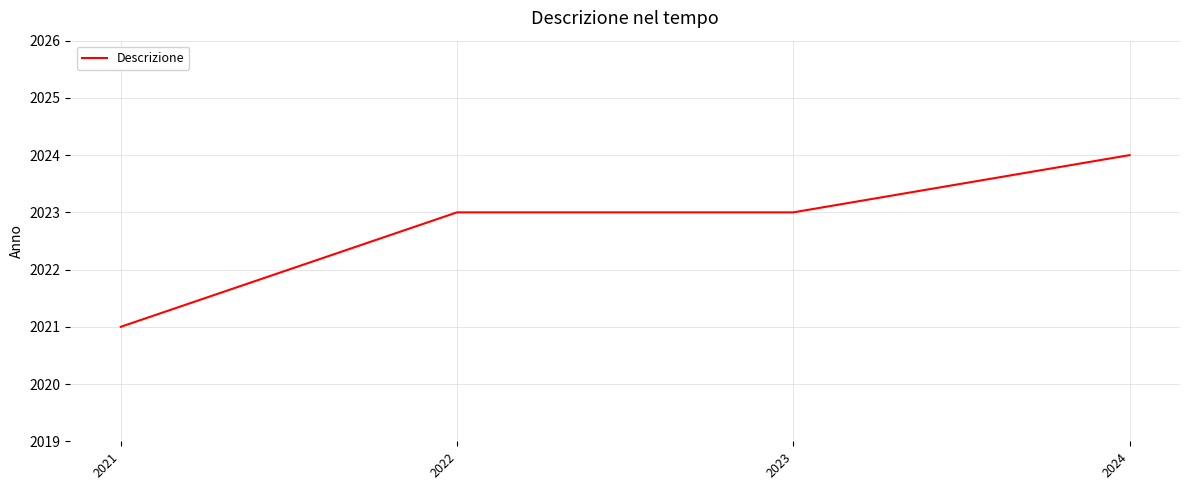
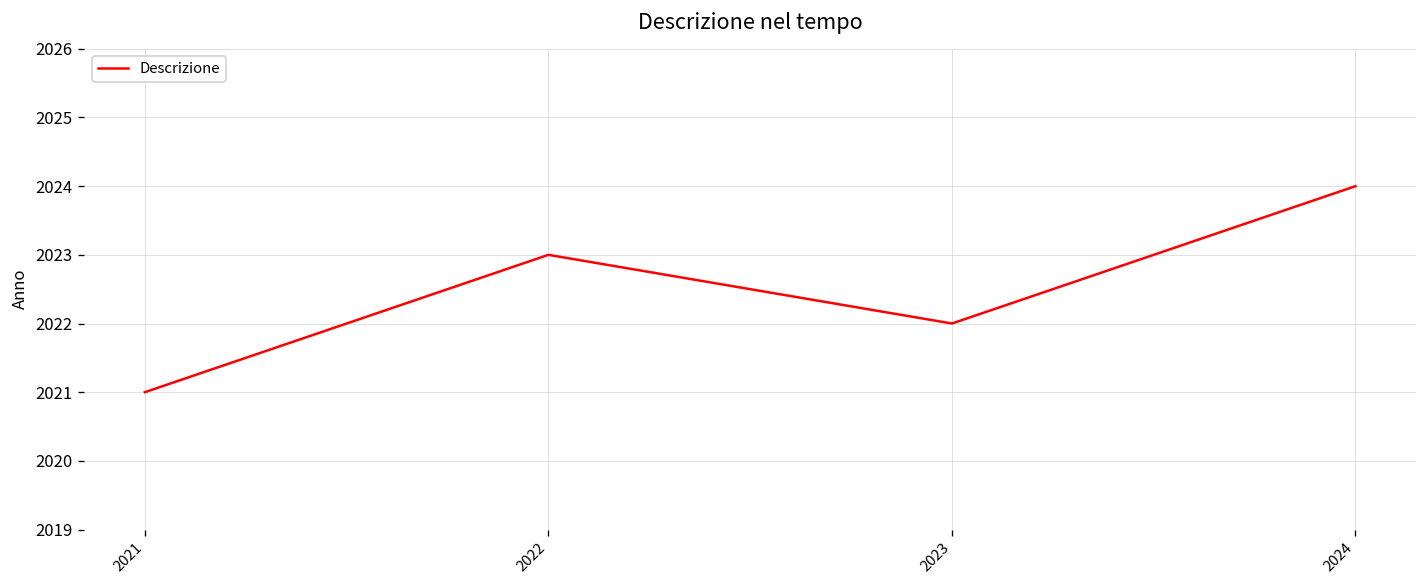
  {
    "2021": 2021,
    "2022": 2023,
-   "2023": 2023,
+   "2023": 2022,
    "2024": 2024
  }
